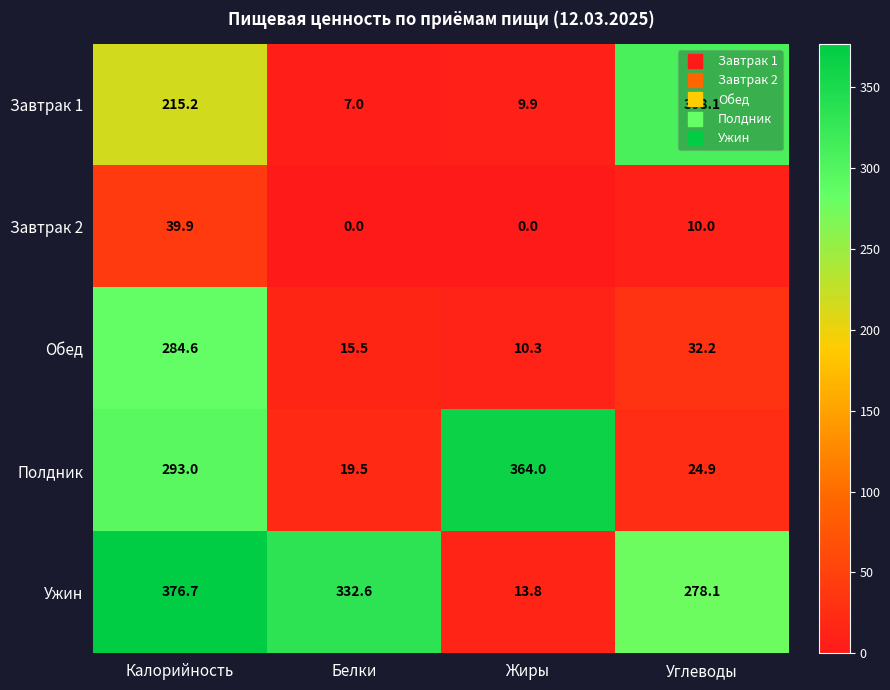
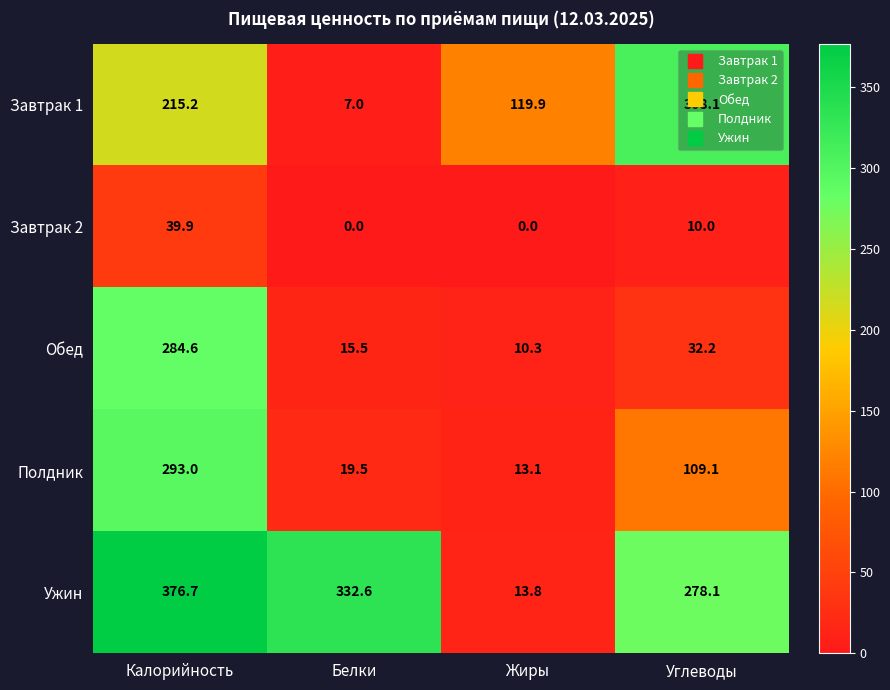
  {
    "Завтрак 1": {
      "Калорийность": 215.2,
      "Белки": 7.0,
-     "Жиры": 9.9
+     "Жиры": 119.9
    },
    "Завтрак 2": {
      "Калорийность": 39.9,
      "Белки": 0.0,
      "Жиры": 0.0,
      "Углеводы": 10.0
    },
    "Обед": {
      "Калорийность": 284.6,
      "Белки": 15.5,
      "Жиры": 10.3,
      "Углеводы": 32.2
    },
    "Полдник": {
      "Калорийность": 293.0,
      "Белки": 19.5,
-     "Жиры": 364.0,
-     "Углеводы": 24.9
+     "Жиры": 13.1,
+     "Углеводы": 109.1
    },
    "Ужин": {
      "Калорийность": 376.7,
      "Белки": 332.6,
      "Жиры": 13.8,
      "Углеводы": 278.1
    }
  }
